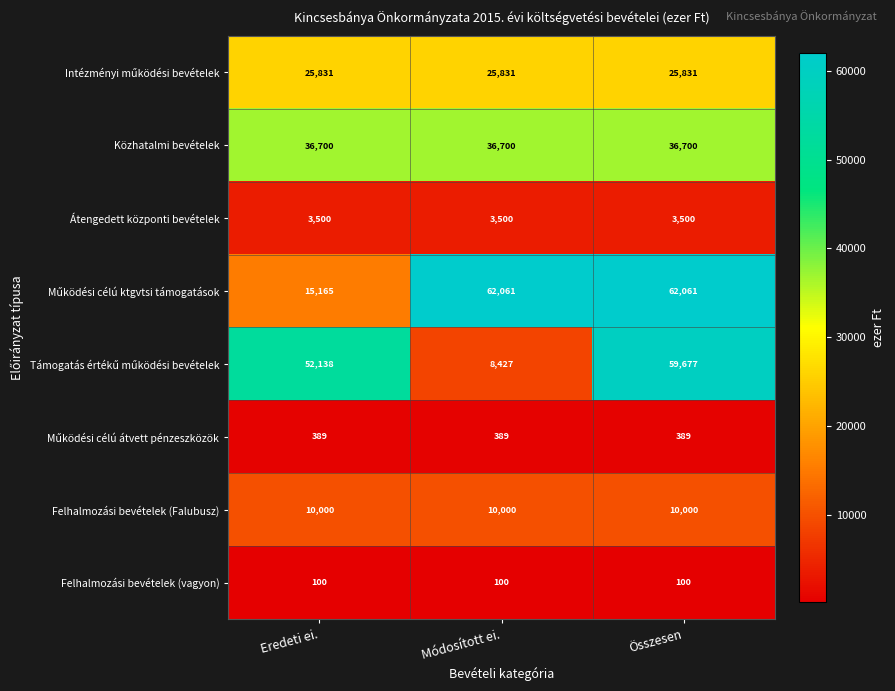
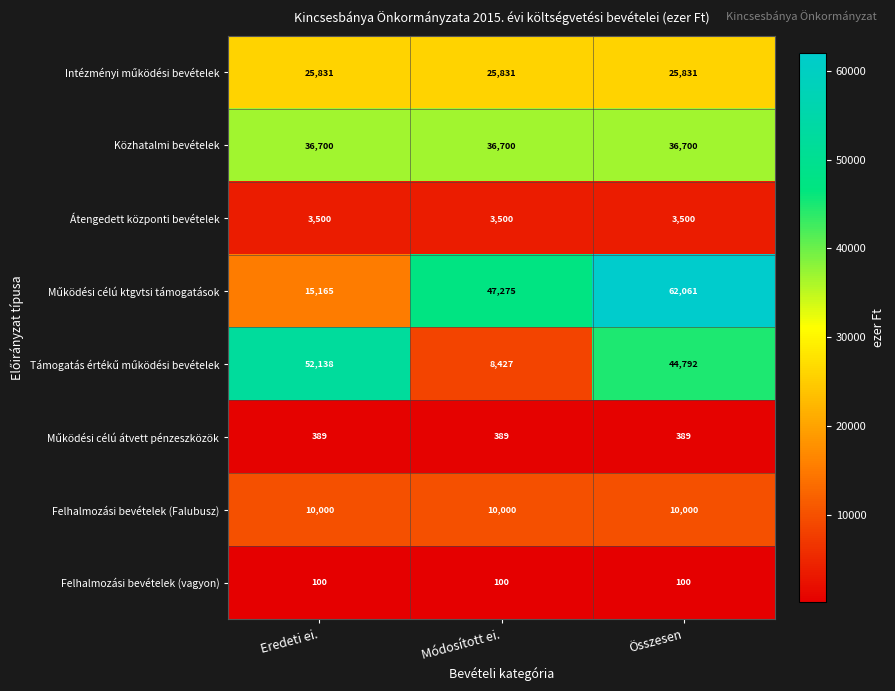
  {
    "Intézményi működési bevételek": {
      "Eredeti ei.": "25,831",
      "Módosított ei.": "25,831",
      "Összesen": "25,831"
    },
    "Közhatalmi bevételek": {
      "Eredeti ei.": "36,700",
      "Módosított ei.": "36,700",
      "Összesen": "36,700"
    },
    "Átengedett központi bevételek": {
      "Eredeti ei.": "3,500",
      "Módosított ei.": "3,500",
      "Összesen": "3,500"
    },
    "Működési célú ktgvtsi támogatások": {
      "Eredeti ei.": "15,165",
-     "Módosított ei.": "62,061",
+     "Módosított ei.": "47,275",
      "Összesen": "62,061"
    },
    "Támogatás értékű működési bevételek": {
      "Eredeti ei.": "52,138",
      "Módosított ei.": "8,427",
-     "Összesen": "59,677"
+     "Összesen": "44,792"
    },
    "Működési célú átvett pénzeszközök": {
      "Eredeti ei.": "389",
      "Módosított ei.": "389",
      "Összesen": "389"
    },
    "Felhalmozási bevételek (Falubusz)": {
      "Eredeti ei.": "10,000",
      "Módosított ei.": "10,000",
      "Összesen": "10,000"
    },
    "Felhalmozási bevételek (vagyon)": {
      "Eredeti ei.": "100",
      "Módosított ei.": "100",
      "Összesen": "100"
    }
  }
